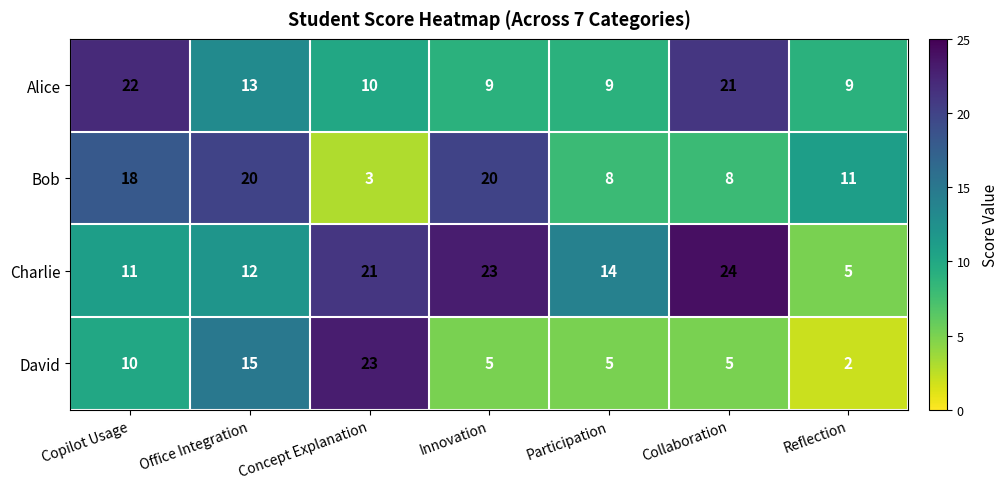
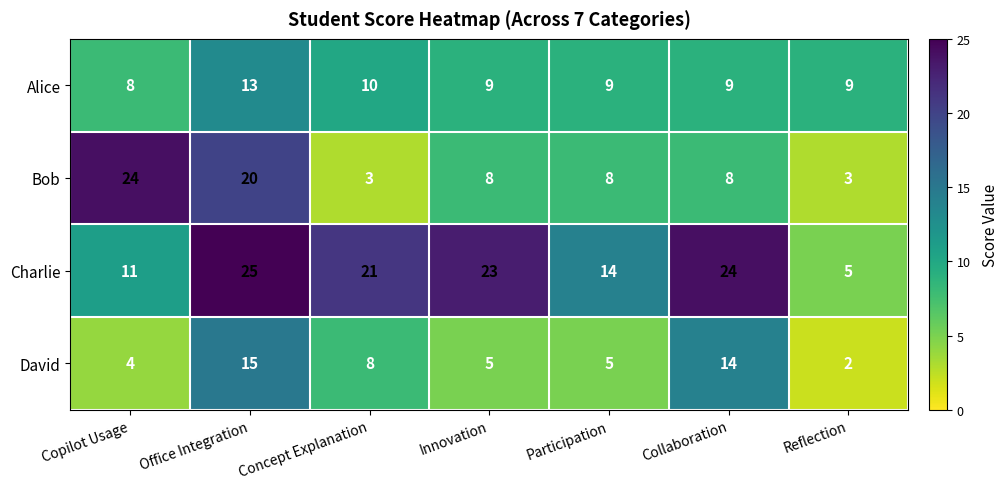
  {
    "Alice": {
-     "Copilot Usage": 22,
+     "Copilot Usage": 8,
      "Office Integration": 13,
      "Concept Explanation": 10,
      "Innovation": 9,
      "Participation": 9,
-     "Collaboration": 21,
+     "Collaboration": 9,
      "Reflection": 9
    },
    "Bob": {
-     "Copilot Usage": 18,
+     "Copilot Usage": 24,
      "Office Integration": 20,
      "Concept Explanation": 3,
-     "Innovation": 20,
+     "Innovation": 8,
      "Participation": 8,
      "Collaboration": 8,
-     "Reflection": 11
+     "Reflection": 3
    },
    "Charlie": {
      "Copilot Usage": 11,
-     "Office Integration": 12,
+     "Office Integration": 25,
      "Concept Explanation": 21,
      "Innovation": 23,
      "Participation": 14,
      "Collaboration": 24,
      "Reflection": 5
    },
    "David": {
-     "Copilot Usage": 10,
+     "Copilot Usage": 4,
      "Office Integration": 15,
-     "Concept Explanation": 23,
+     "Concept Explanation": 8,
      "Innovation": 5,
      "Participation": 5,
-     "Collaboration": 5,
+     "Collaboration": 14,
      "Reflection": 2
    }
  }
